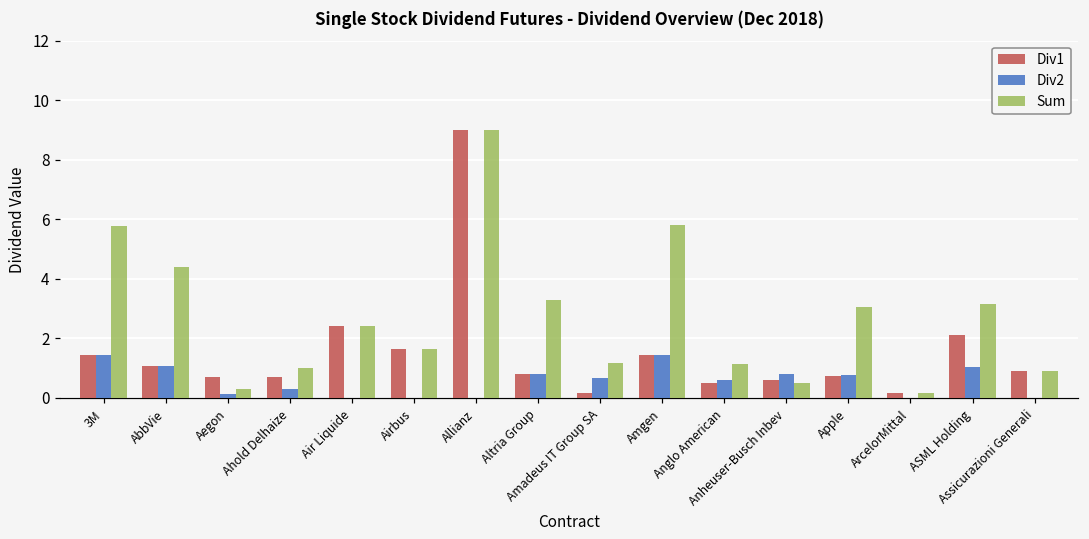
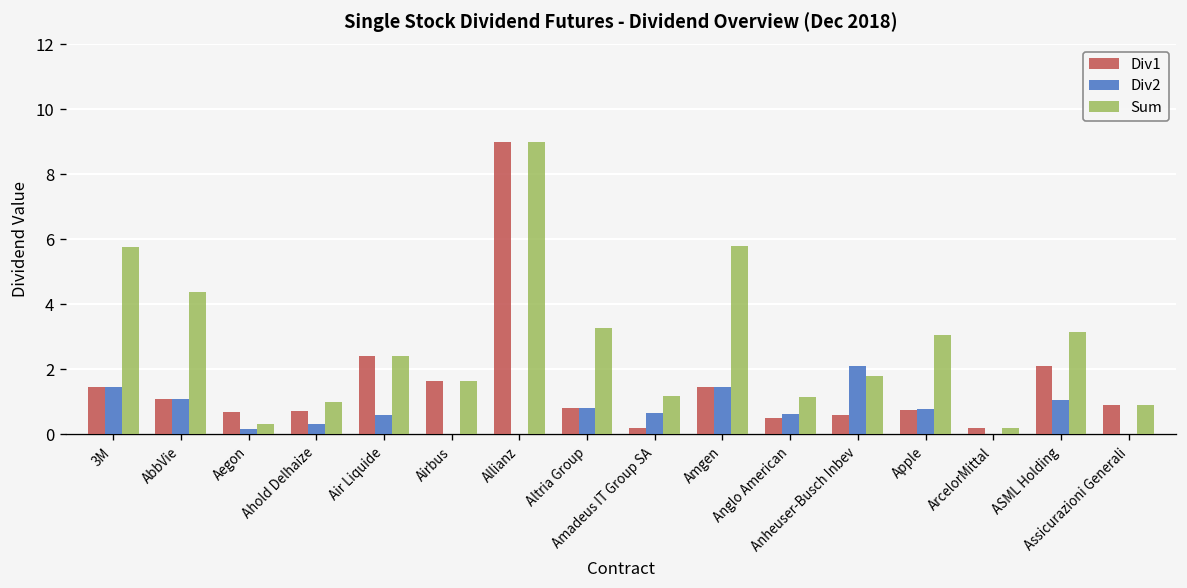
  {
    "Div1": {
      "3M": 1.4,
      "AbbVie": 1.1,
      "Aegon": 0.7,
      "Ahold Delhaize": 0.7,
      "Air Liquide": 2.4,
      "Airbus": 1.7,
      "Allianz": 9.0,
      "Altria Group": 0.8,
      "Amadeus IT Group SA": 0.2,
      "Amgen": 1.5,
      "Anglo American": 0.5,
      "Anheuser-Busch Inbev": 0.6,
      "Apple": 0.7,
      "ArcelorMittal": 0.2,
      "ASML Holding": 2.1,
      "Assicurazioni Generali": 0.9
    },
    "Div2": {
      "3M": 1.4,
      "AbbVie": 1.1,
      "Aegon": 0.2,
      "Ahold Delhaize": 0.3,
-     "Air Liquide": 0.0,
+     "Air Liquide": 0.6,
      "Airbus": 0.0,
      "Allianz": 0.0,
      "Altria Group": 0.8,
      "Amadeus IT Group SA": 0.7,
      "Amgen": 1.5,
      "Anglo American": 0.6,
-     "Anheuser-Busch Inbev": 0.8,
+     "Anheuser-Busch Inbev": 2.1,
      "Apple": 0.8,
      "ArcelorMittal": 0.0,
      "ASML Holding": 1.1,
      "Assicurazioni Generali": 0.0
    },
    "Sum": {
      "3M": 5.8,
      "AbbVie": 4.4,
      "Aegon": 0.3,
      "Ahold Delhaize": 1.0,
      "Air Liquide": 2.4,
      "Airbus": 1.7,
      "Allianz": 9.0,
      "Altria Group": 3.3,
      "Amadeus IT Group SA": 1.2,
      "Amgen": 5.8,
      "Anglo American": 1.1,
-     "Anheuser-Busch Inbev": 0.5,
+     "Anheuser-Busch Inbev": 1.8,
      "Apple": 3.0,
      "ArcelorMittal": 0.2,
      "ASML Holding": 3.2,
      "Assicurazioni Generali": 0.9
    }
  }
